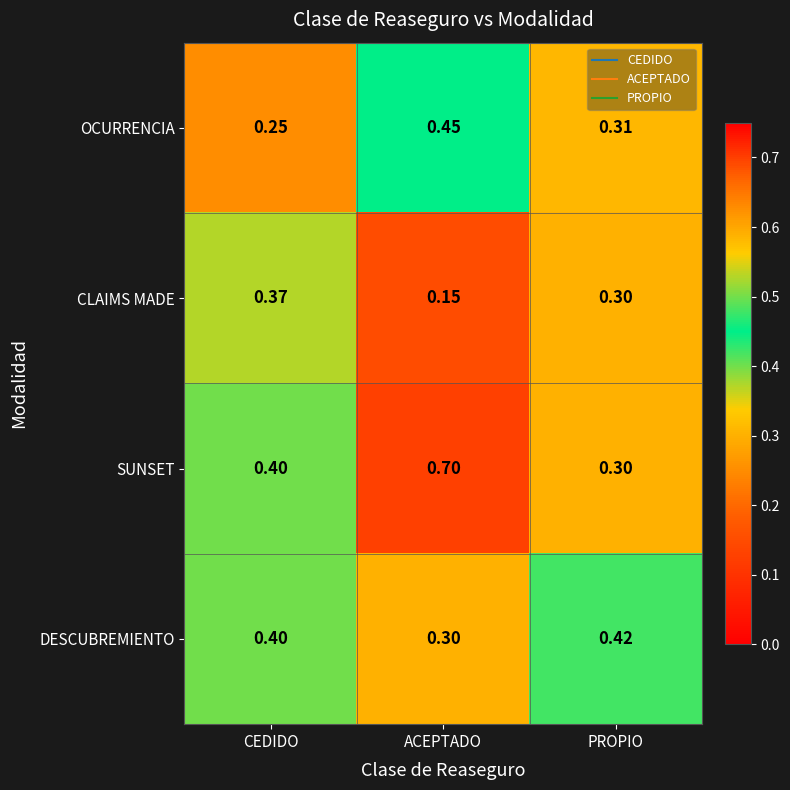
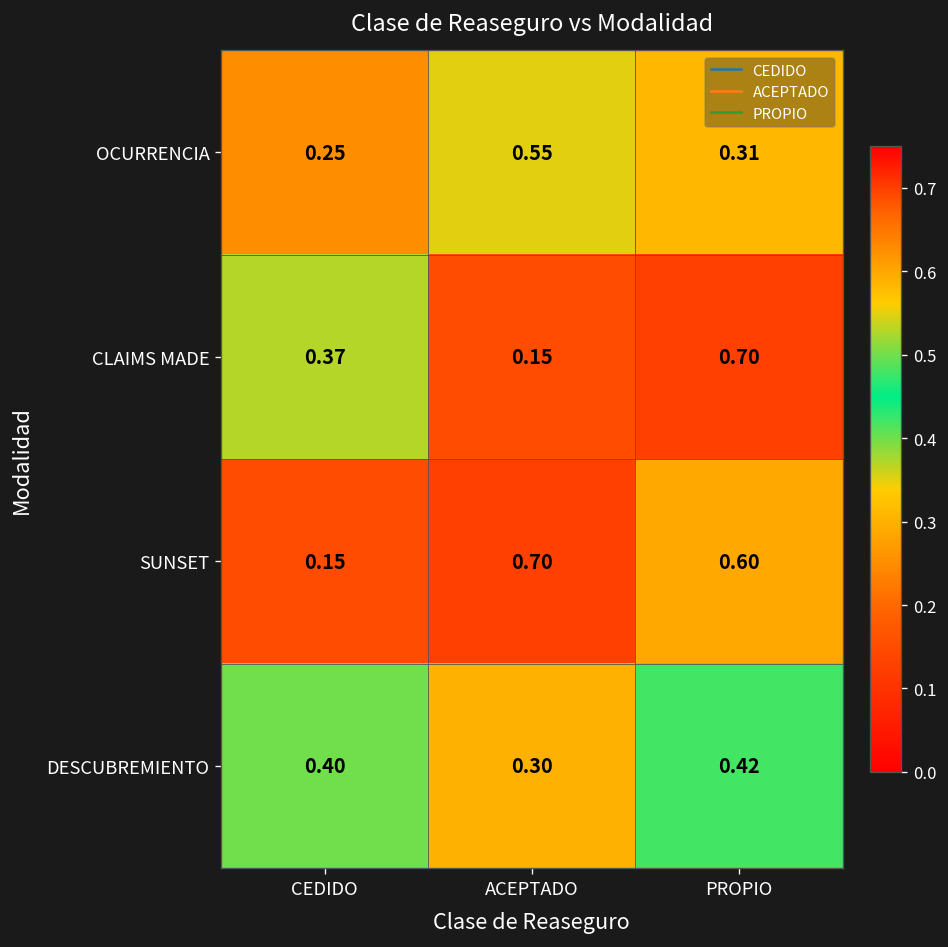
  {
    "OCURRENCIA": {
      "CEDIDO": 0.25,
-     "ACEPTADO": 0.45,
+     "ACEPTADO": 0.55,
      "PROPIO": 0.31
    },
    "CLAIMS MADE": {
      "CEDIDO": 0.37,
      "ACEPTADO": 0.15,
-     "PROPIO": 0.30
+     "PROPIO": 0.70
    },
    "SUNSET": {
-     "CEDIDO": 0.40,
+     "CEDIDO": 0.15,
      "ACEPTADO": 0.70,
-     "PROPIO": 0.30
+     "PROPIO": 0.60
    },
    "DESCUBREMIENTO": {
      "CEDIDO": 0.40,
      "ACEPTADO": 0.30,
      "PROPIO": 0.42
    }
  }
